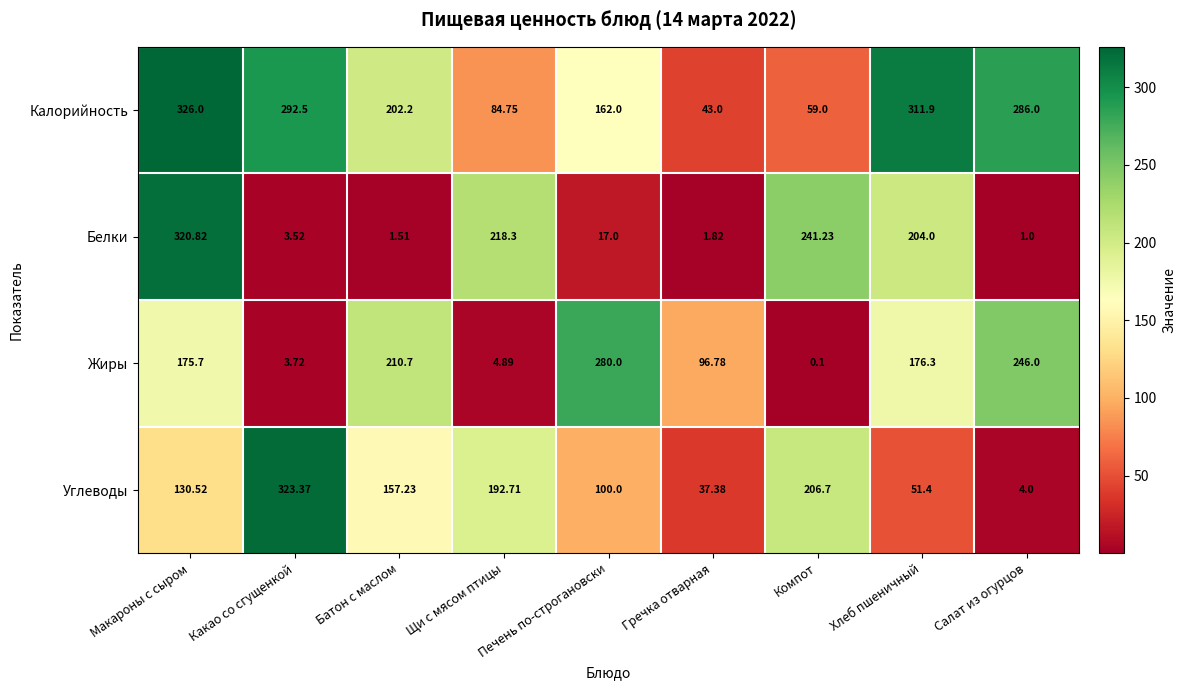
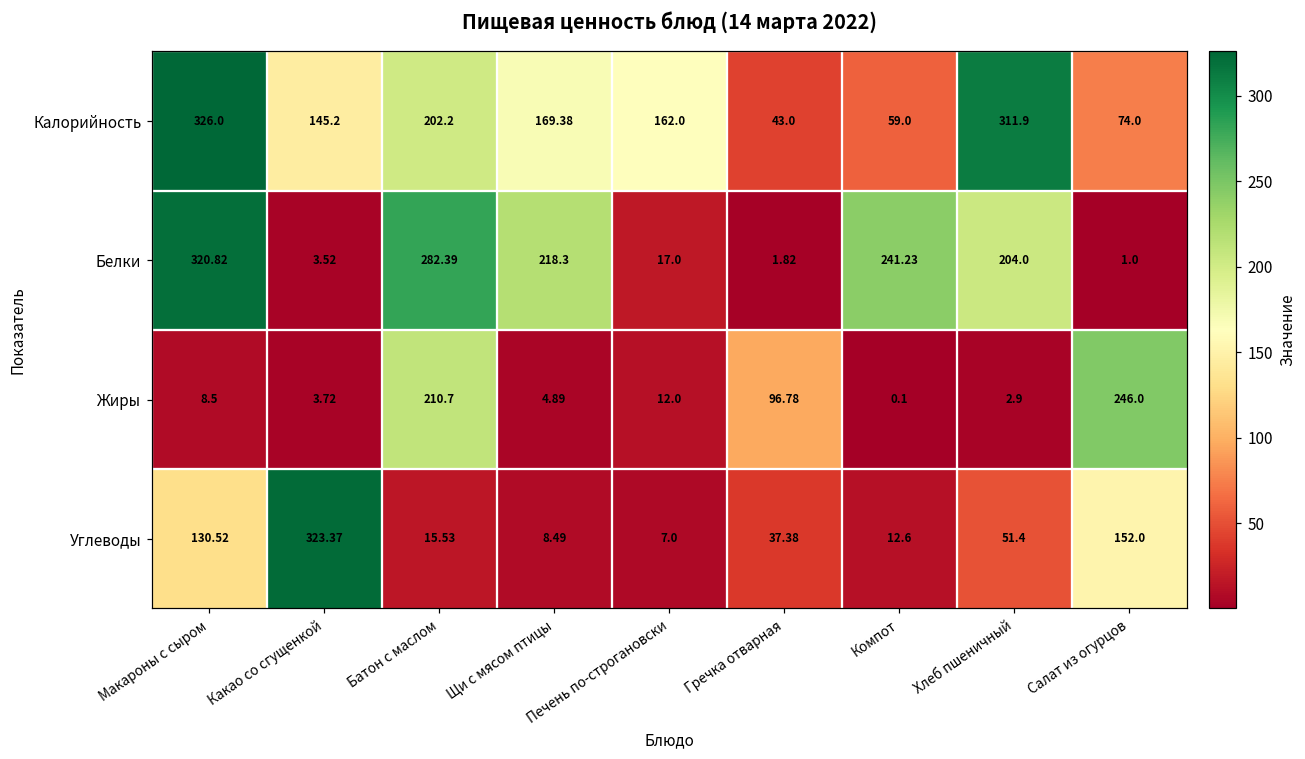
  {
    "Калорийность": {
      "Макароны с сыром": 326.0,
-     "Какао со сгущенкой": 292.5,
+     "Какао со сгущенкой": 145.2,
      "Батон с маслом": 202.2,
-     "Щи с мясом птицы": 84.75,
+     "Щи с мясом птицы": 169.38,
      "Печень по-строгановски": 162.0,
      "Гречка отварная": 43.0,
      "Компот": 59.0,
      "Хлеб пшеничный": 311.9,
-     "Салат из огурцов": 286.0
+     "Салат из огурцов": 74.0
    },
    "Белки": {
      "Макароны с сыром": 320.82,
      "Какао со сгущенкой": 3.52,
-     "Батон с маслом": 1.51,
+     "Батон с маслом": 282.39,
      "Щи с мясом птицы": 218.3,
      "Печень по-строгановски": 17.0,
      "Гречка отварная": 1.82,
      "Компот": 241.23,
      "Хлеб пшеничный": 204.0,
      "Салат из огурцов": 1.0
    },
    "Жиры": {
-     "Макароны с сыром": 175.7,
+     "Макароны с сыром": 8.5,
      "Какао со сгущенкой": 3.72,
      "Батон с маслом": 210.7,
      "Щи с мясом птицы": 4.89,
-     "Печень по-строгановски": 280.0,
+     "Печень по-строгановски": 12.0,
      "Гречка отварная": 96.78,
      "Компот": 0.1,
-     "Хлеб пшеничный": 176.3,
+     "Хлеб пшеничный": 2.9,
      "Салат из огурцов": 246.0
    },
    "Углеводы": {
      "Макароны с сыром": 130.52,
      "Какао со сгущенкой": 323.37,
-     "Батон с маслом": 157.23,
-     "Щи с мясом птицы": 192.71,
-     "Печень по-строгановски": 100.0,
+     "Батон с маслом": 15.53,
+     "Щи с мясом птицы": 8.49,
+     "Печень по-строгановски": 7.0,
      "Гречка отварная": 37.38,
-     "Компот": 206.7,
+     "Компот": 12.6,
      "Хлеб пшеничный": 51.4,
-     "Салат из огурцов": 4.0
+     "Салат из огурцов": 152.0
    }
  }
